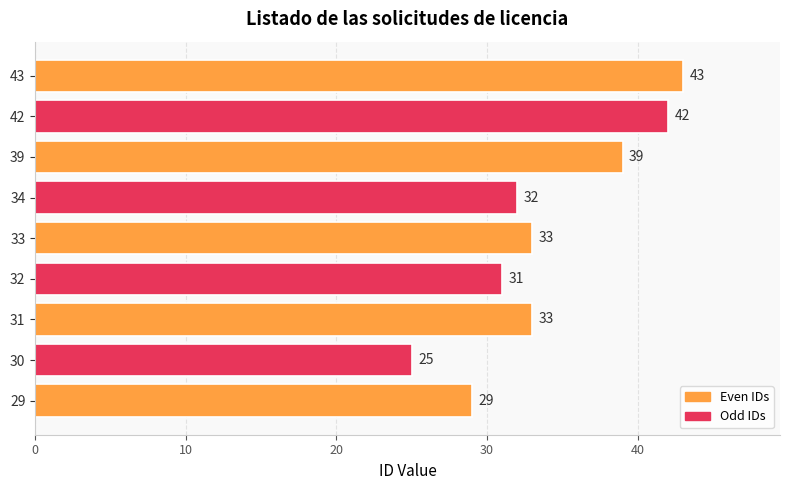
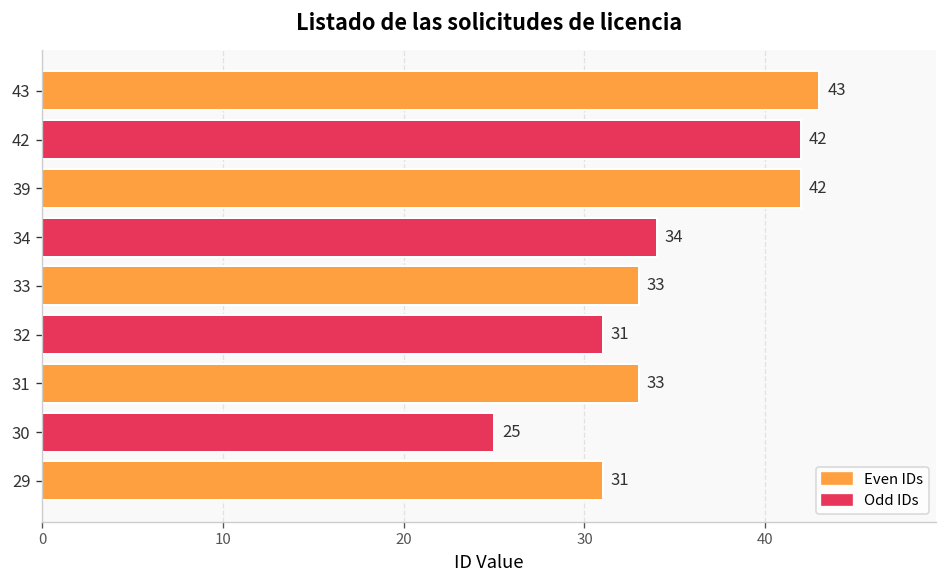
  {
    "43": 43,
    "42": 42,
-   "39": 39,
-   "34": 32,
+   "39": 42,
+   "34": 34,
    "33": 33,
    "32": 31,
    "31": 33,
    "30": 25,
-   "29": 29
+   "29": 31
  }
